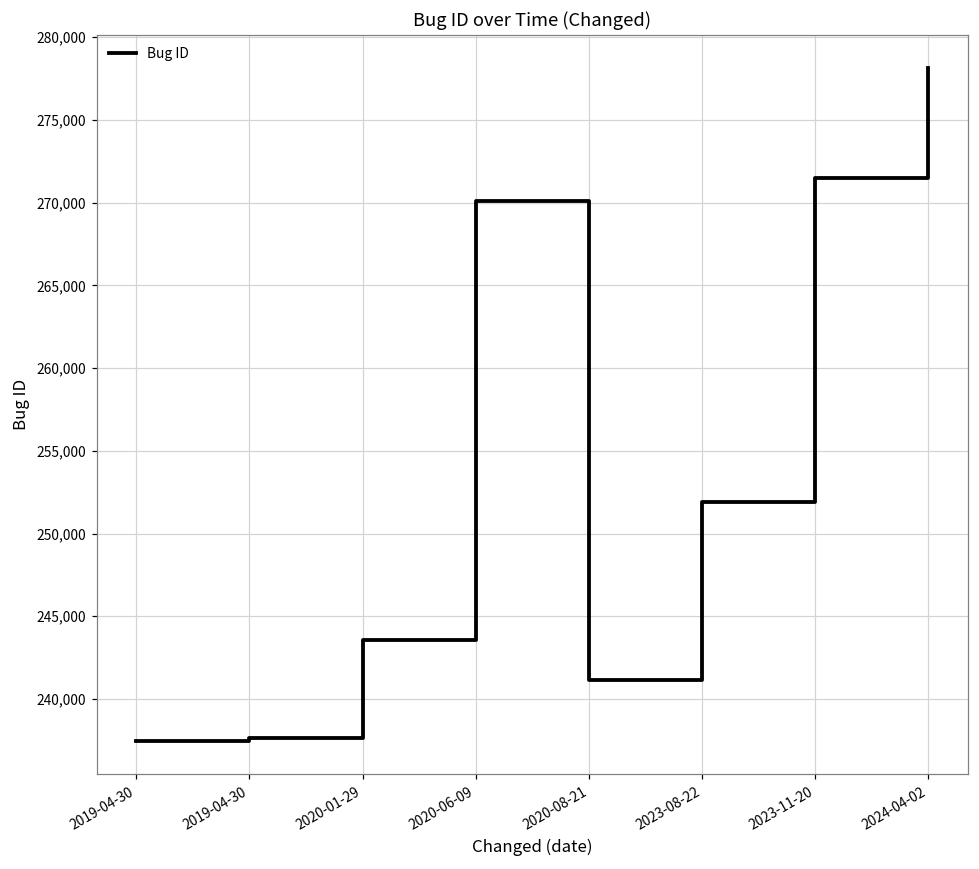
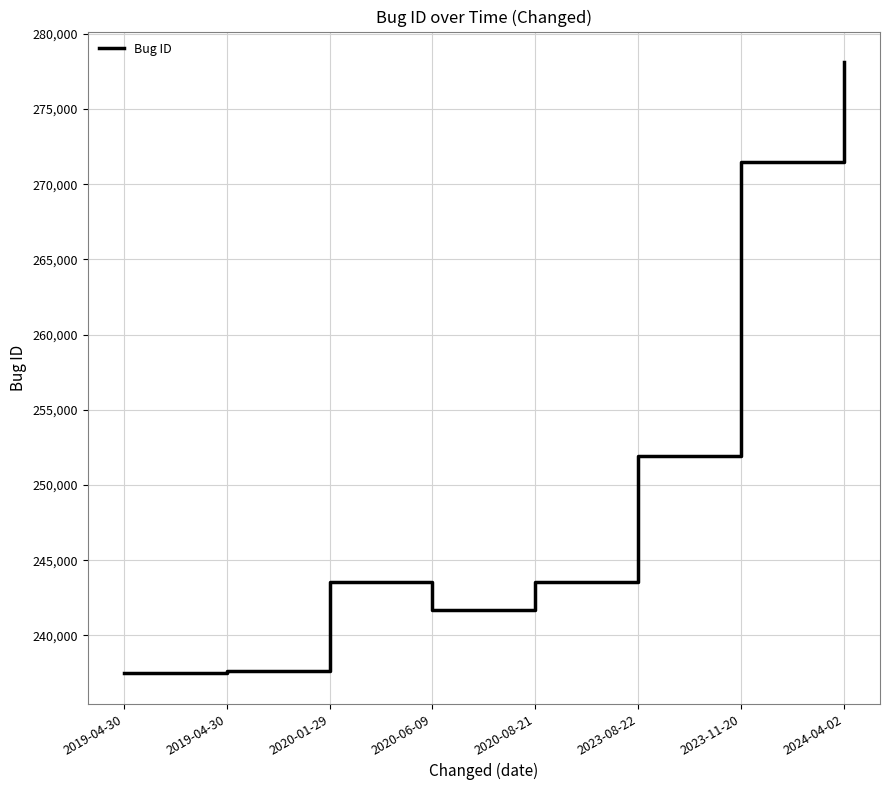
  {
    "2020-01-29": "243,600",
-   "2020-06-09": "270,100",
-   "2020-08-21": "241,100",
+   "2020-06-09": "241,700",
+   "2020-08-21": "243,600",
    "2023-08-22": "251,900",
    "2023-11-20": "271,500",
    "2024-04-02": "278,100"
  }
